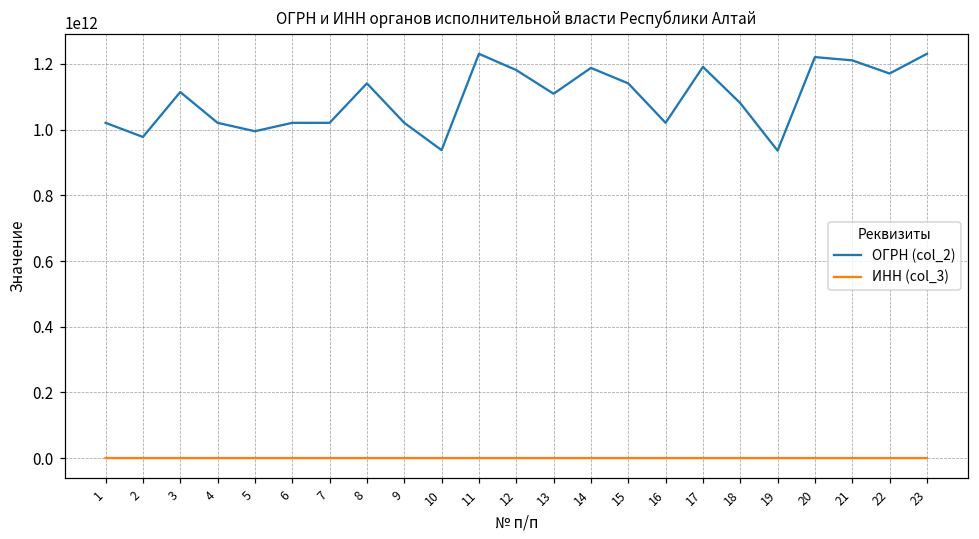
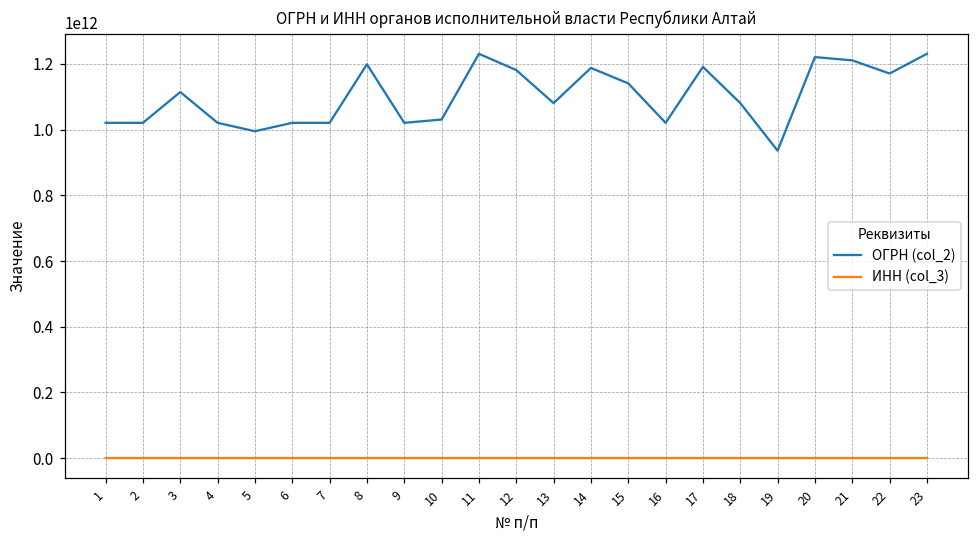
  {
    "ОГРН (col_2)": {
      "1": 1020000000000,
-     "2": 980000000000,
+     "2": 1020000000000,
      "3": 1110000000000,
      "4": 1020000000000,
      "5": 990000000000,
      "6": 1020000000000,
      "7": 1020000000000,
-     "8": 1140000000000,
+     "8": 1200000000000,
      "9": 1020000000000,
-     "10": 940000000000,
+     "10": 1030000000000,
      "11": 1230000000000,
      "12": 1180000000000,
-     "13": 1110000000000,
+     "13": 1080000000000,
      "14": 1190000000000,
      "15": 1140000000000,
      "16": 1020000000000,
      "17": 1190000000000,
      "18": 1080000000000,
      "19": 940000000000,
      "20": 1220000000000,
      "21": 1210000000000,
      "22": 1170000000000,
      "23": 1230000000000
    },
    "ИНН (col_3)": {
      "1": 0,
      "2": 0,
      "3": 0,
      "4": 0,
      "5": 0,
      "6": 0,
      "7": 0,
      "8": 0,
      "9": 0,
      "10": 0,
      "11": 0,
      "12": 0,
      "13": 0,
      "14": 0,
      "15": 0,
      "16": 0,
      "17": 0,
      "18": 0,
      "19": 0,
      "20": 0,
      "21": 0,
      "22": 0,
      "23": 0
    }
  }
